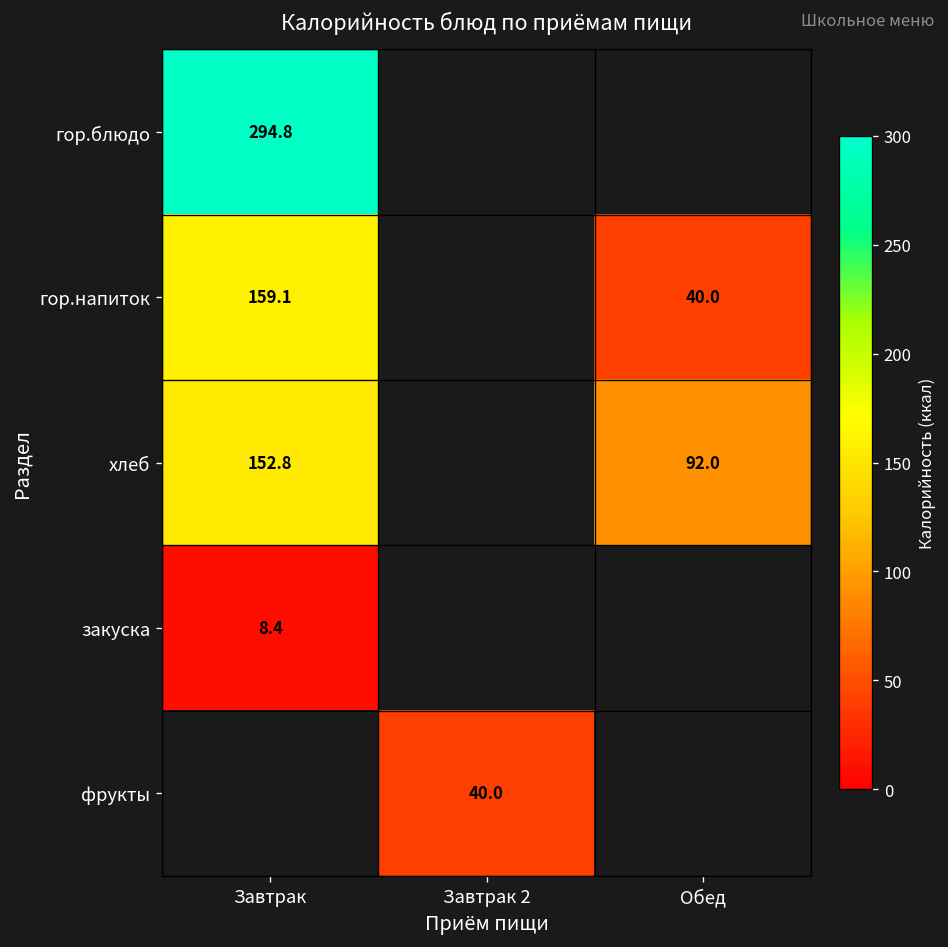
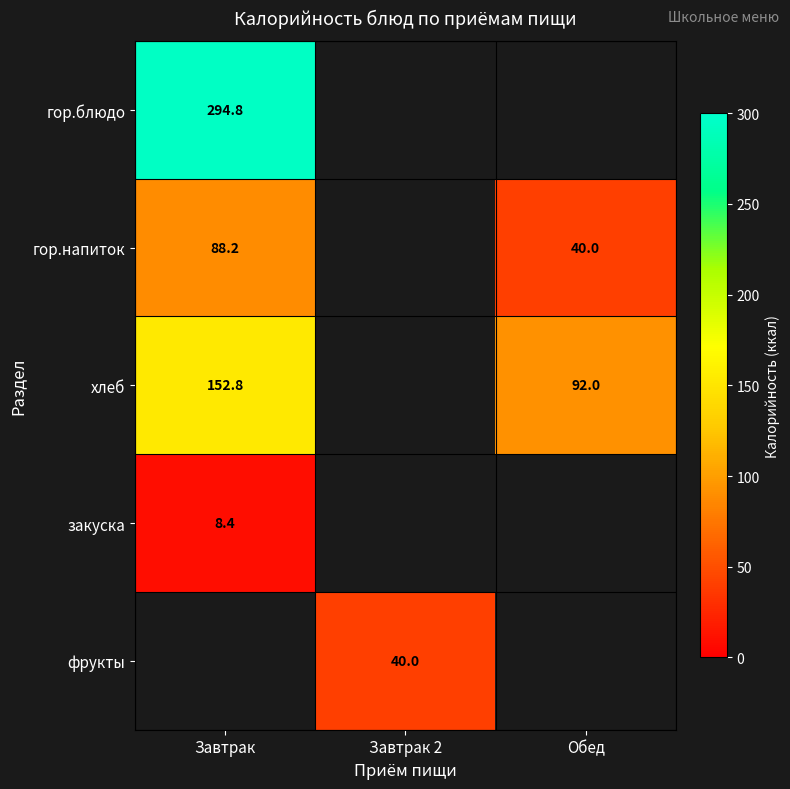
  {
    "гор.блюдо": {
      "Завтрак": 294.8
    },
    "гор.напиток": {
-     "Завтрак": 159.1,
+     "Завтрак": 88.2,
      "Обед": 40.0
    },
    "хлеб": {
      "Завтрак": 152.8,
      "Обед": 92.0
    },
    "закуска": {
      "Завтрак": 8.4
    },
    "фрукты": {
      "Завтрак 2": 40.0
    }
  }
